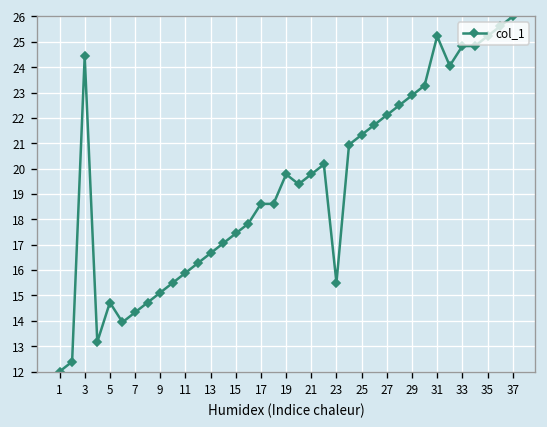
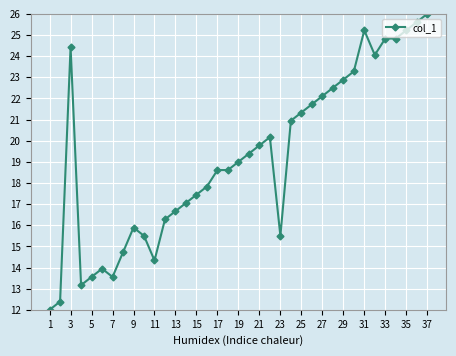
  {
    "1": 12.0,
    "3": 24.4,
-   "5": 14.7,
-   "7": 14.3,
-   "9": 15.1,
-   "11": 15.9,
+   "5": 13.6,
+   "7": 13.6,
+   "9": 15.9,
+   "11": 14.3,
    "13": 16.7,
    "15": 17.4,
    "17": 18.6,
-   "19": 19.8,
+   "19": 19.0,
    "21": 19.8,
    "23": 15.5,
    "25": 21.3,
    "27": 22.1,
    "29": 22.9,
    "31": 25.2,
    "33": 24.8,
    "37": 26.0
  }
